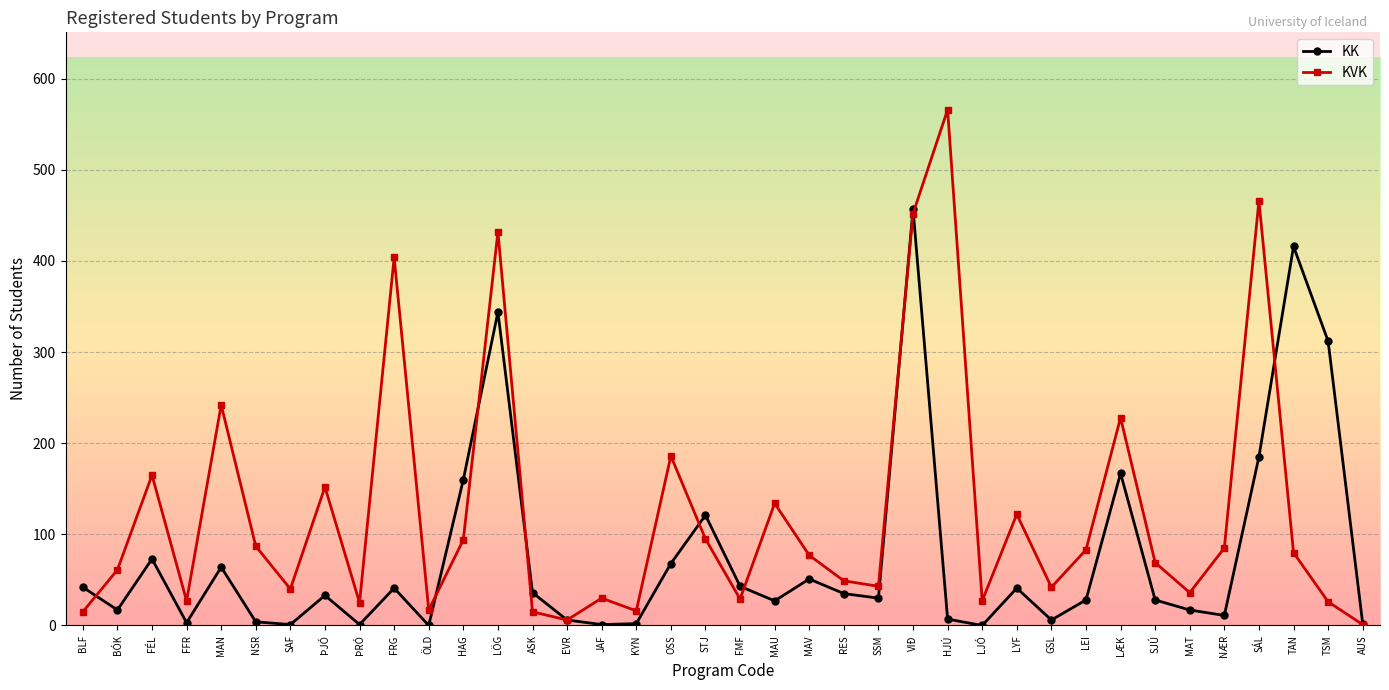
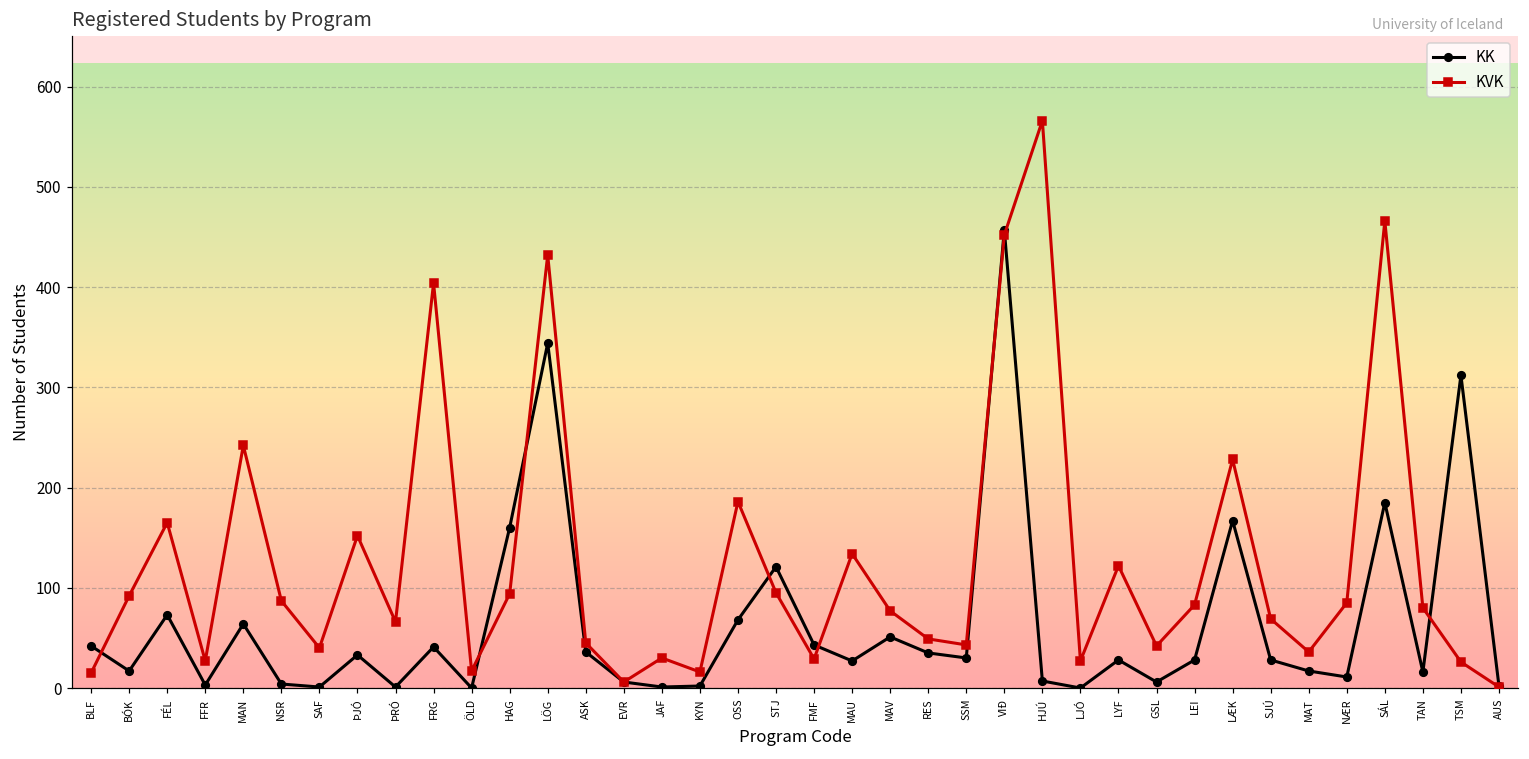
  {
    "KK": {
      "BLF": 40,
      "BÓK": 20,
      "FÉL": 70,
      "FFR": 0,
      "MAN": 60,
      "NSR": 0,
      "SAF": 0,
      "ÞJÓ": 30,
      "ÞRÓ": 0,
      "FRG": 40,
      "ÖLD": 0,
      "HAG": 160,
      "LÖG": 340,
      "ASK": 40,
      "JAF": 0,
      "KYN": 0,
      "OSS": 70,
      "STJ": 120,
      "FMF": 40,
      "MAU": 30,
      "MAV": 50,
      "RES": 40,
      "SSM": 30,
      "VIÐ": 460,
      "HJÚ": 10,
      "LJÓ": 0,
-     "LYF": 40,
+     "LYF": 30,
      "GSL": 10,
      "LEI": 30,
      "LÆK": 170,
      "SJÚ": 30,
      "MAT": 20,
      "NÆR": 10,
      "SÁL": 190,
-     "TAN": 420,
+     "TAN": 20,
      "TSM": 310
    },
    "KVK": {
      "BLF": 20,
-     "BÓK": 60,
+     "BÓK": 90,
      "FÉL": 170,
      "FFR": 30,
      "MAN": 240,
      "NSR": 90,
      "SAF": 40,
      "ÞJÓ": 150,
-     "ÞRÓ": 30,
+     "ÞRÓ": 70,
      "FRG": 400,
      "ÖLD": 20,
      "HAG": 90,
      "LÖG": 430,
-     "ASK": 20,
+     "ASK": 50,
      "JAF": 30,
      "KYN": 20,
      "OSS": 190,
      "STJ": 100,
      "FMF": 30,
      "MAU": 130,
      "MAV": 80,
      "RES": 50,
      "SSM": 40,
      "VIÐ": 450,
      "HJÚ": 570,
      "LJÓ": 30,
      "LYF": 120,
      "GSL": 40,
      "LEI": 80,
      "LÆK": 230,
      "SJÚ": 70,
      "MAT": 40,
      "NÆR": 90,
      "SÁL": 470,
      "TAN": 80,
      "TSM": 30
    }
  }
